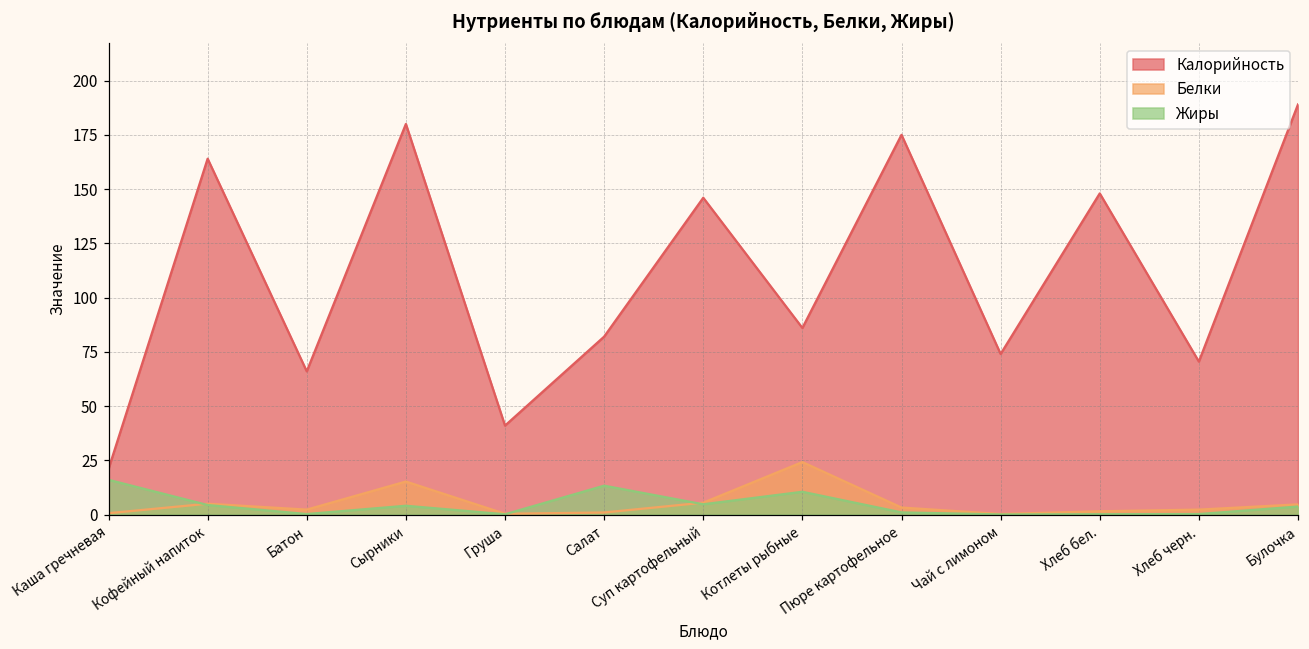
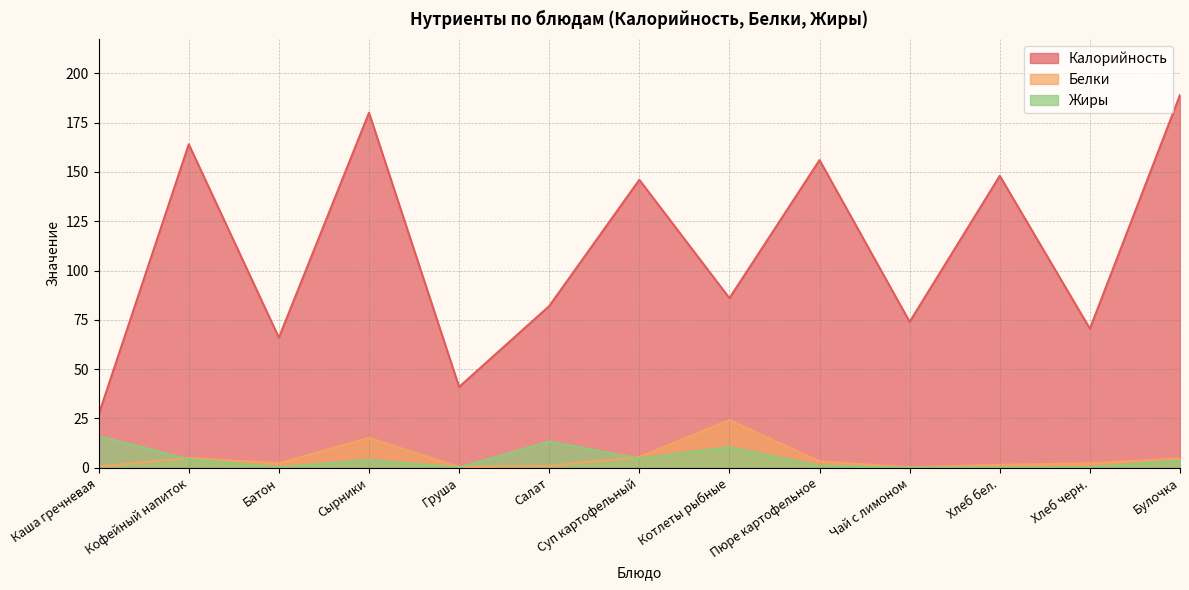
  {
    "Калорийность": {
-     "Каша гречневая": 21,
+     "Каша гречневая": 27,
      "Кофейный напиток": 164,
      "Батон": 66,
      "Сырники": 180,
      "Груша": 41,
      "Салат": 82,
      "Суп картофельный": 146,
      "Котлеты рыбные": 86,
-     "Пюре картофельное": 175,
+     "Пюре картофельное": 156,
      "Чай с лимоном": 74,
      "Хлеб бел.": 148,
      "Хлеб черн.": 71,
      "Булочка": 189
    },
    "Белки": {
      "Каша гречневая": 1,
      "Батон": 2,
      "Сырники": 15,
      "Салат": 1,
      "Котлеты рыбные": 24,
      "Пюре картофельное": 3,
      "Хлеб бел.": 2,
      "Хлеб черн.": 2
    },
    "Жиры": {
      "Каша гречневая": 16,
      "Батон": 0,
      "Сырники": 4,
      "Салат": 13,
      "Котлеты рыбные": 11,
      "Пюре картофельное": 1,
      "Хлеб бел.": 0,
      "Хлеб черн.": 0
    }
  }
